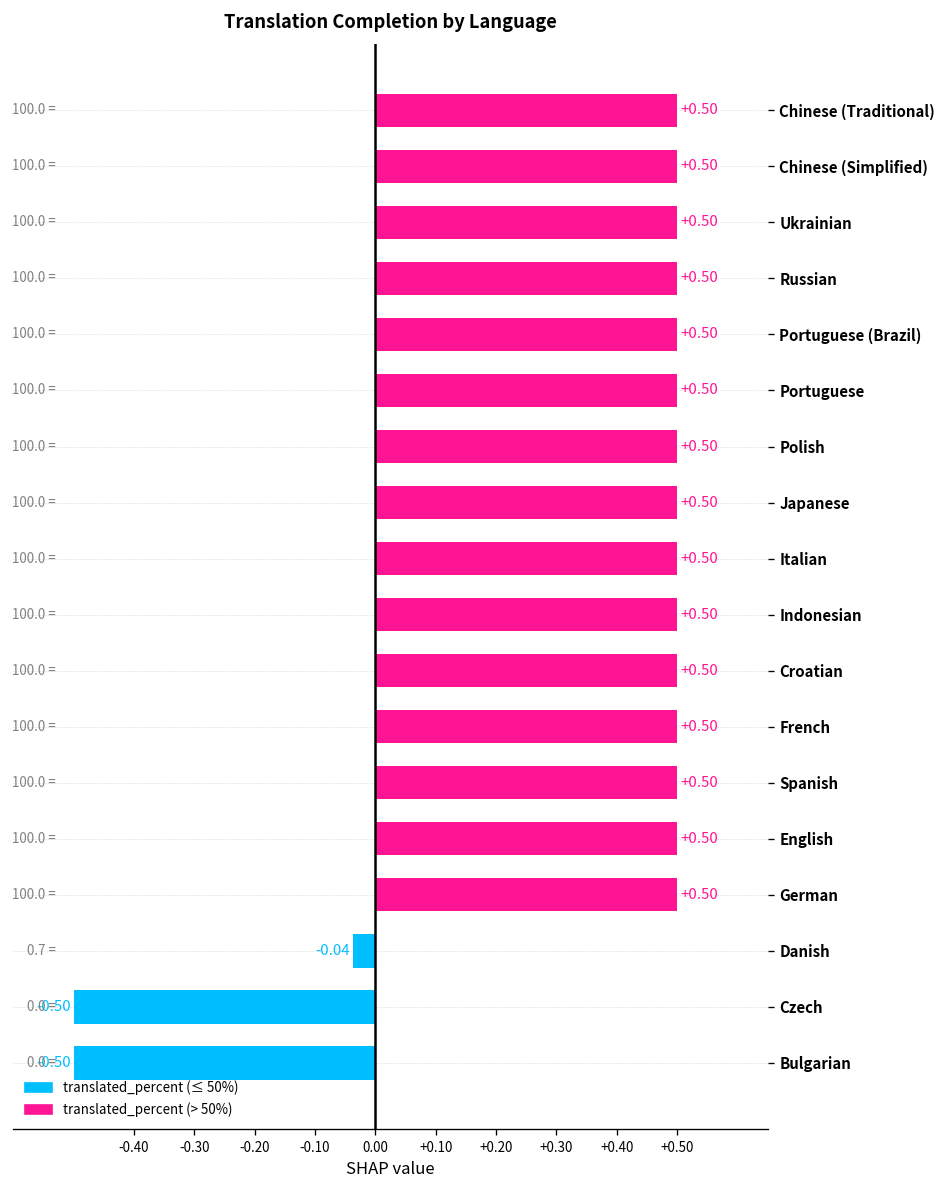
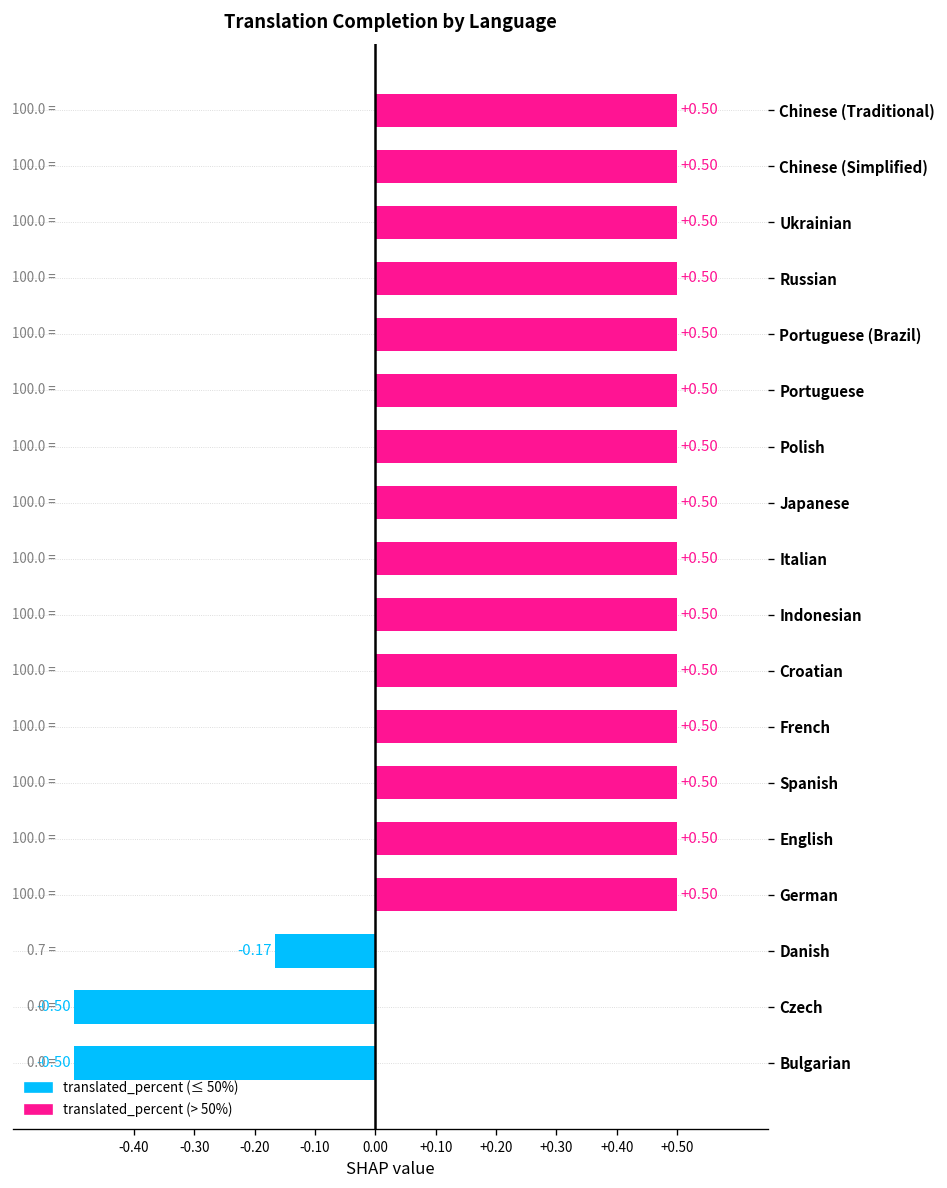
  {
    "Chinese (Traditional)": "+0.50",
    "Chinese (Simplified)": "+0.50",
    "Ukrainian": "+0.50",
    "Russian": "+0.50",
    "Portuguese (Brazil)": "+0.50",
    "Portuguese": "+0.50",
    "Polish": "+0.50",
    "Japanese": "+0.50",
    "Italian": "+0.50",
    "Indonesian": "+0.50",
    "Croatian": "+0.50",
    "French": "+0.50",
    "Spanish": "+0.50",
    "English": "+0.50",
    "German": "+0.50",
-   "Danish": "-0.04"
+   "Danish": "-0.17"
  }
